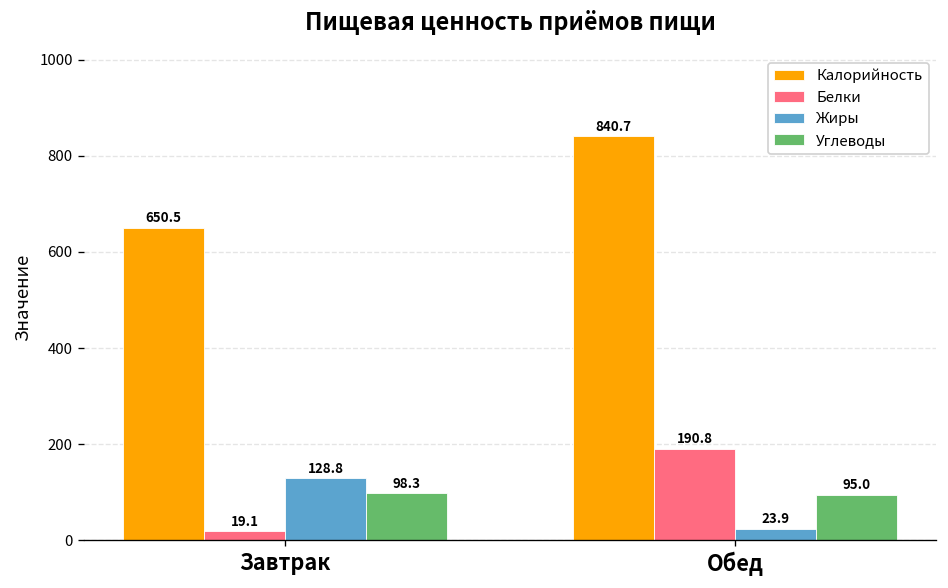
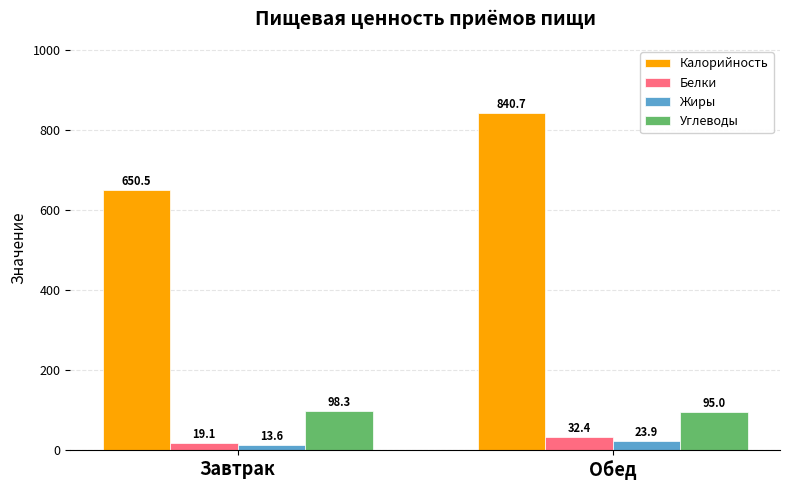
  {
    "Калорийность": {
      "Завтрак": 650.5,
      "Обед": 840.7
    },
    "Белки": {
      "Завтрак": 19.1,
-     "Обед": 190.8
+     "Обед": 32.4
    },
    "Жиры": {
-     "Завтрак": 128.8,
+     "Завтрак": 13.6,
      "Обед": 23.9
    },
    "Углеводы": {
      "Завтрак": 98.3,
      "Обед": 95.0
    }
  }
